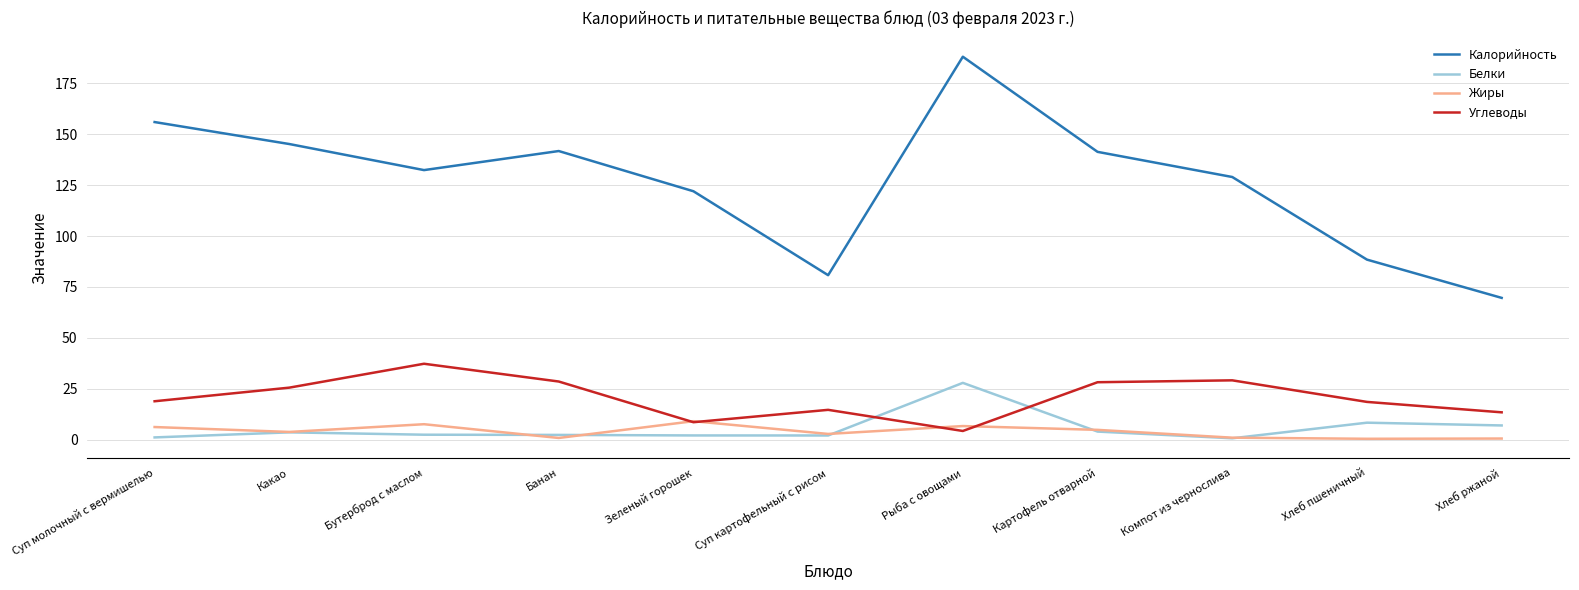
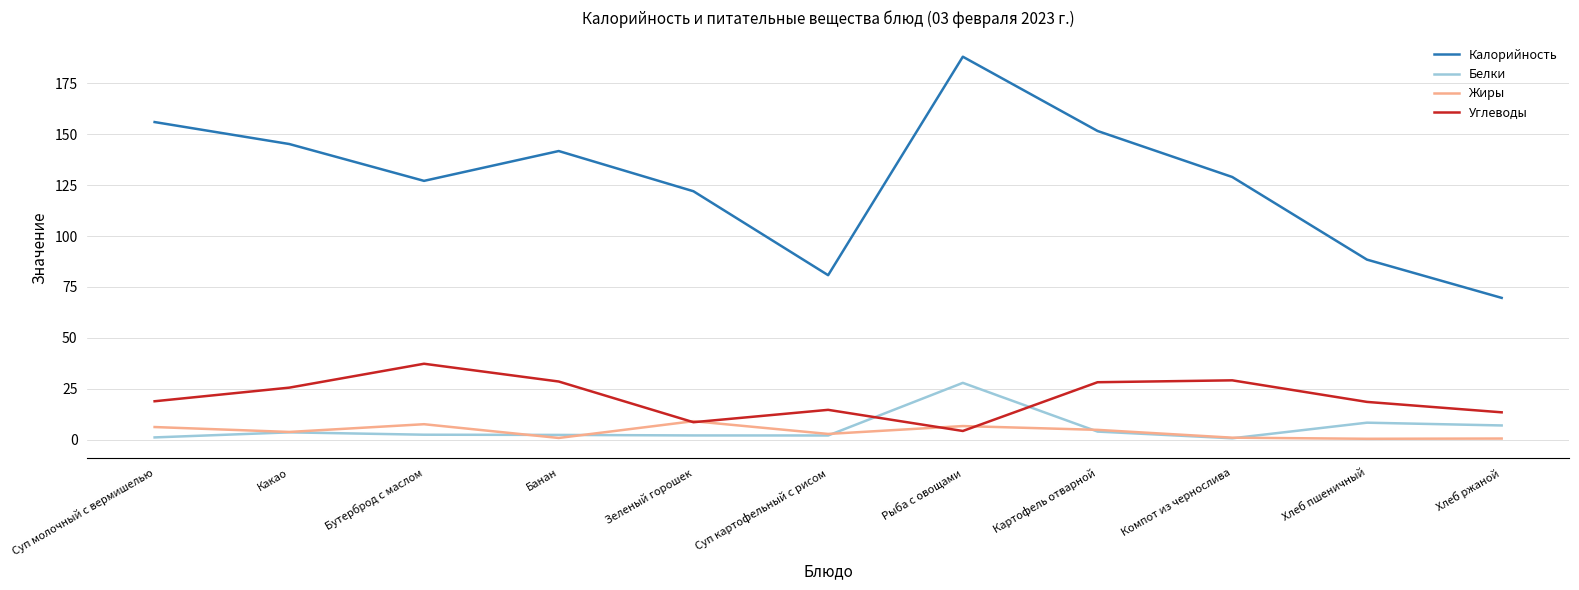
  {
    "Калорийность": {
      "Суп молочный с вермишелью": 156,
      "Какао": 145,
-     "Бутерброд с маслом": 132,
+     "Бутерброд с маслом": 127,
      "Банан": 142,
      "Зеленый горошек": 122,
      "Суп картофельный с рисом": 81,
      "Рыба с овощами": 188,
-     "Картофель отварной": 141,
+     "Картофель отварной": 152,
      "Компот из чернослива": 129,
      "Хлеб пшеничный": 88,
      "Хлеб ржаной": 70
    },
    "Белки": {
      "Суп молочный с вермишелью": 1,
      "Бутерброд с маслом": 2,
      "Банан": 2,
      "Зеленый горошек": 2,
      "Рыба с овощами": 28,
      "Хлеб пшеничный": 8,
      "Хлеб ржаной": 7
    },
    "Жиры": {
      "Суп молочный с вермишелью": 6,
      "Бутерброд с маслом": 8,
      "Банан": 1,
      "Рыба с овощами": 7,
      "Хлеб пшеничный": 0,
      "Хлеб ржаной": 0
    },
    "Углеводы": {
      "Суп молочный с вермишелью": 19,
      "Какао": 25,
      "Бутерброд с маслом": 37,
      "Банан": 29,
      "Суп картофельный с рисом": 15,
      "Рыба с овощами": 4,
      "Картофель отварной": 28,
      "Компот из чернослива": 29,
      "Хлеб пшеничный": 18,
      "Хлеб ржаной": 13
    }
  }
